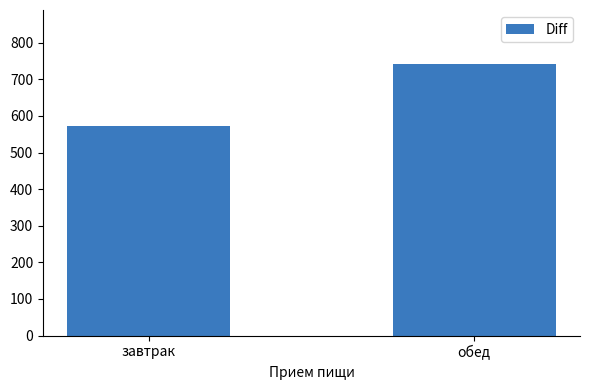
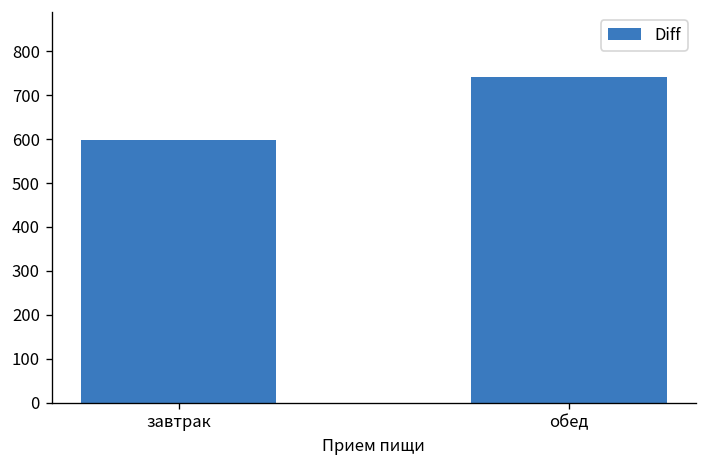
  {
-   "завтрак": 570,
+   "завтрак": 600,
    "обед": 740
  }
